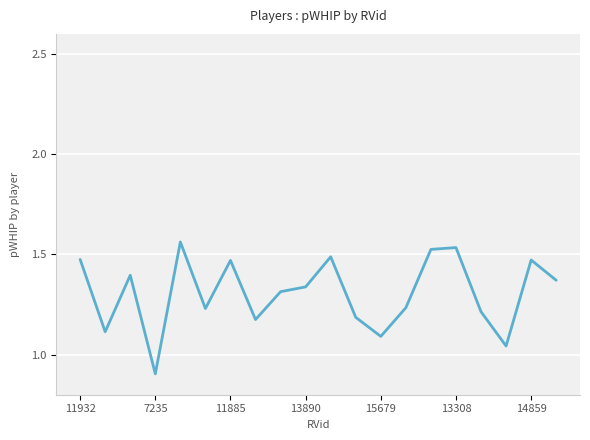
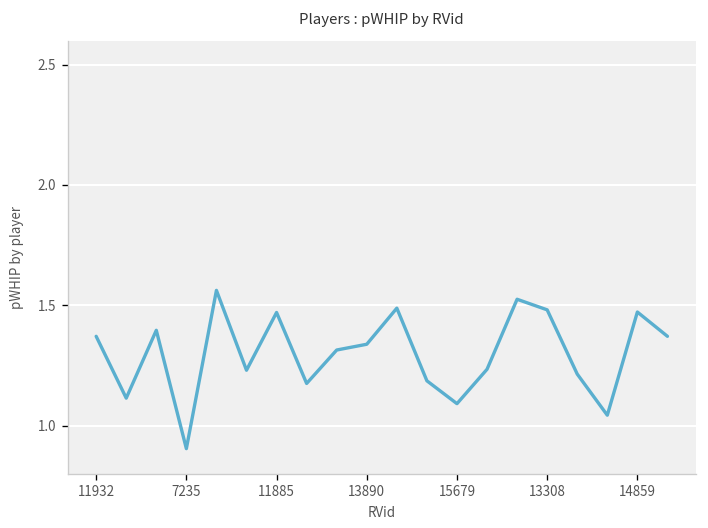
  {
-   "11932": 1.48,
+   "11932": 1.37,
    "7235": 0.90,
    "11885": 1.47,
    "13890": 1.34,
    "15679": 1.09,
-   "13308": 1.53,
+   "13308": 1.48,
    "14859": 1.47
  }
